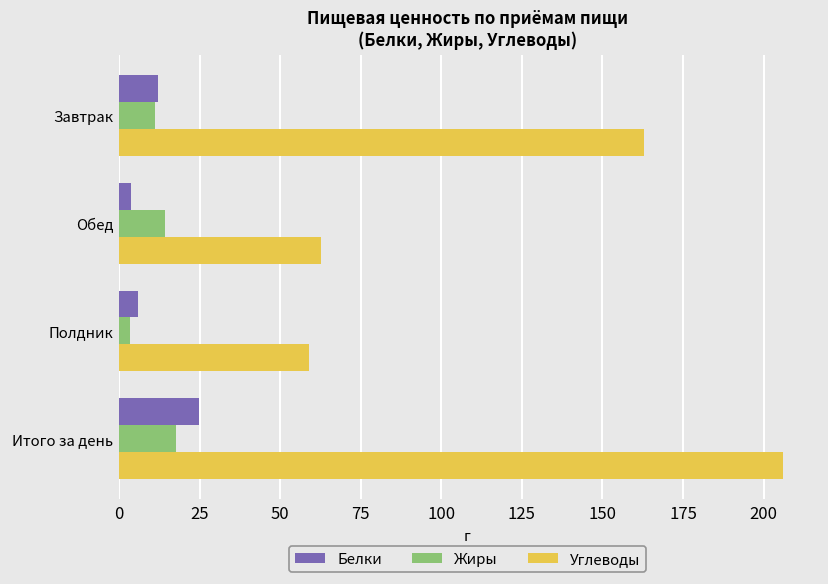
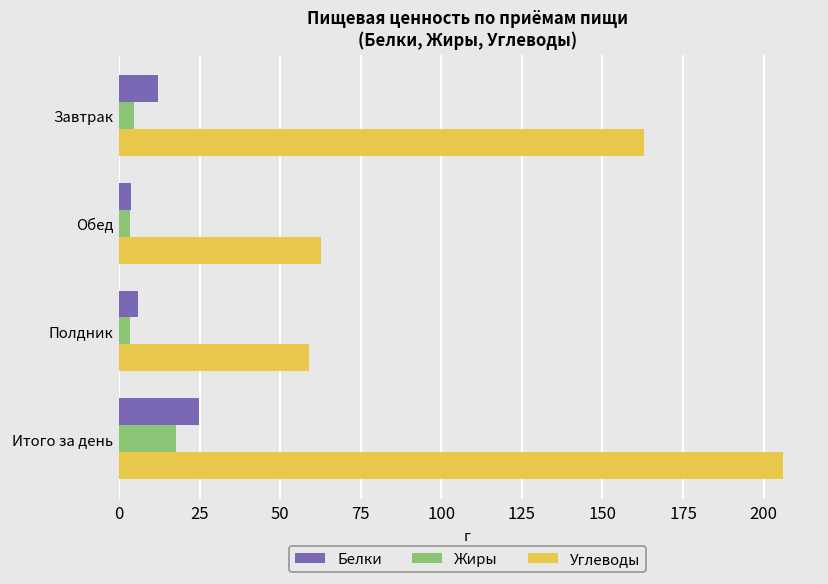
  {
    "Белки": {
      "Завтрак": 12,
      "Обед": 4,
      "Полдник": 6,
      "Итого за день": 25
    },
    "Жиры": {
-     "Завтрак": 11,
-     "Обед": 14,
+     "Завтрак": 5,
+     "Обед": 3,
      "Полдник": 4,
      "Итого за день": 18
    },
    "Углеводы": {
      "Завтрак": 163,
      "Обед": 63,
      "Полдник": 59,
      "Итого за день": 206
    }
  }
